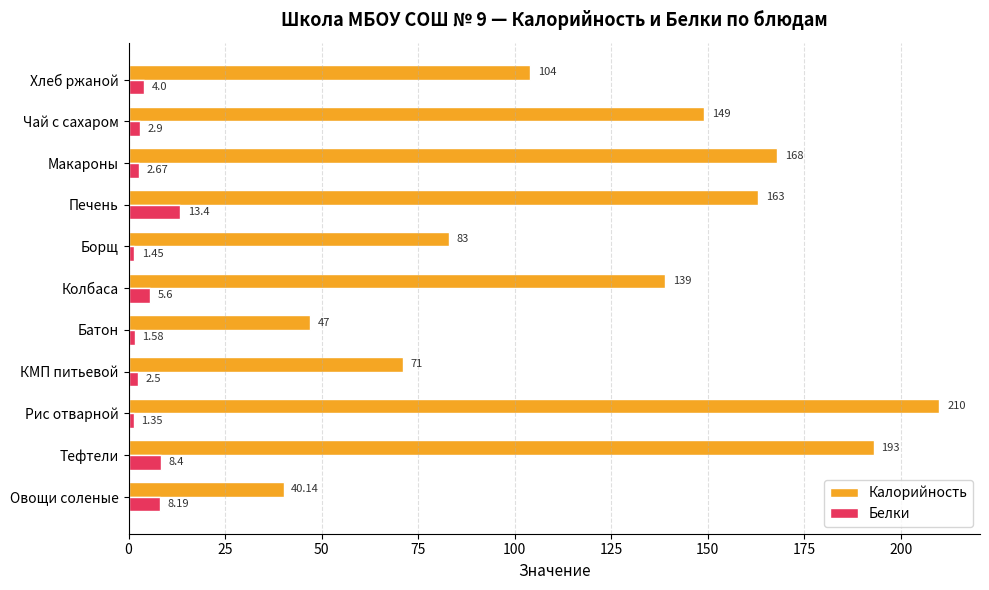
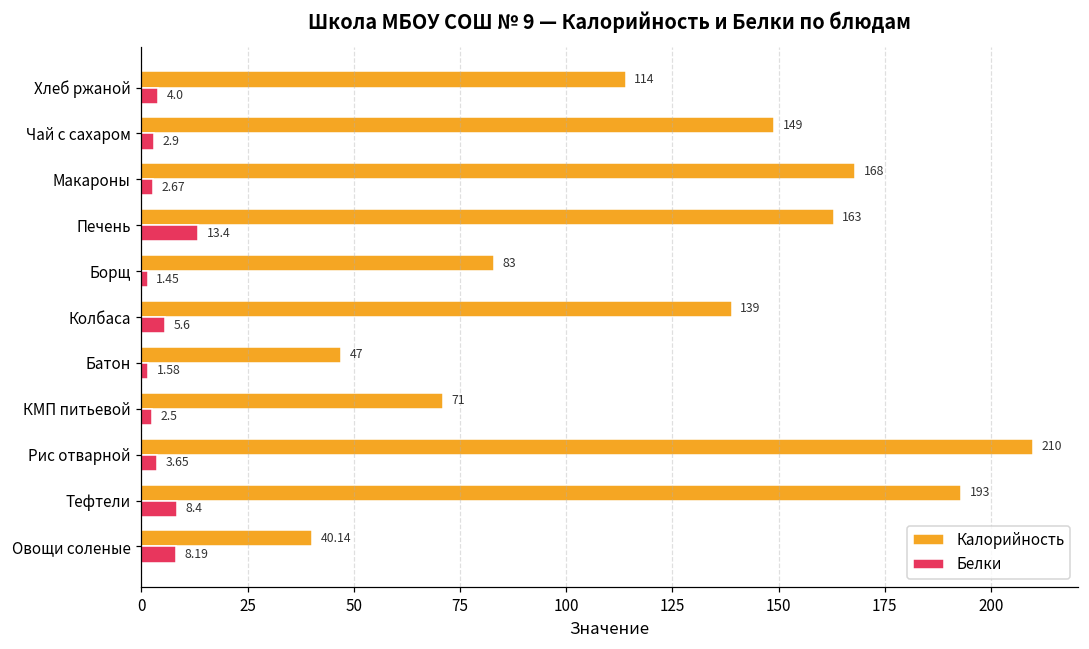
  {
    "Калорийность": {
-     "Хлеб ржаной": 104,
+     "Хлеб ржаной": 114,
      "Чай с сахаром": 149,
      "Макароны": 168,
      "Печень": 163,
      "Борщ": 83,
      "Колбаса": 139,
      "Батон": 47,
      "КМП питьевой": 71,
      "Рис отварной": 210,
      "Тефтели": 193,
      "Овощи соленые": 40.14
    },
    "Белки": {
      "Хлеб ржаной": 4.0,
      "Чай с сахаром": 2.9,
      "Макароны": 2.67,
      "Печень": 13.4,
      "Борщ": 1.45,
      "Колбаса": 5.6,
      "Батон": 1.58,
      "КМП питьевой": 2.5,
-     "Рис отварной": 1.35,
+     "Рис отварной": 3.65,
      "Тефтели": 8.4,
      "Овощи соленые": 8.19
    }
  }
